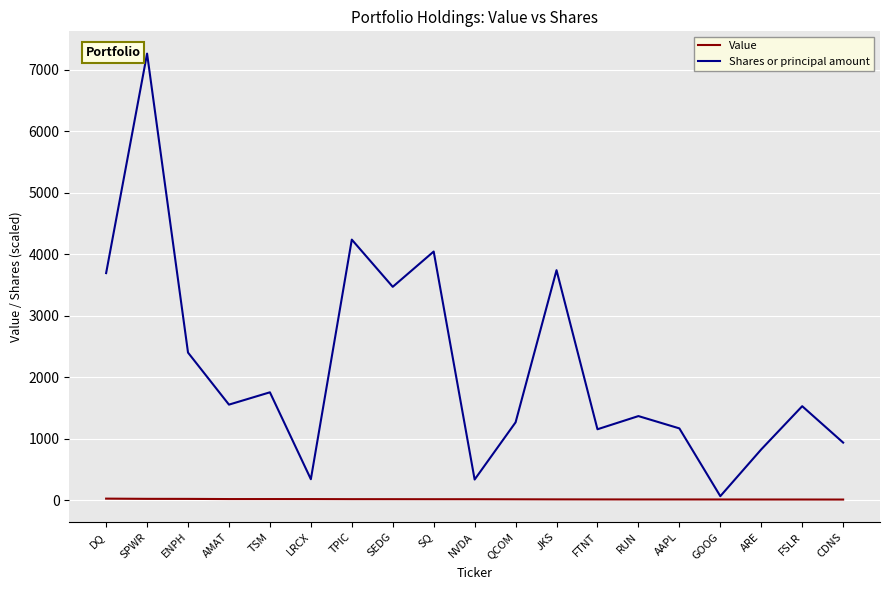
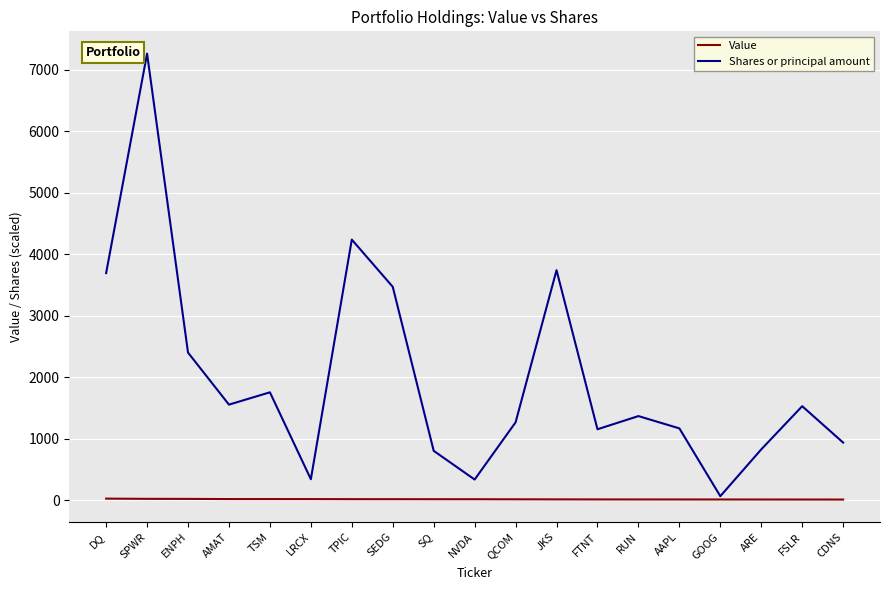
  {
    "Value": {
      "DQ": 0,
      "SPWR": 0,
      "ENPH": 0,
      "AMAT": 0,
      "TSM": 0,
      "LRCX": 0,
      "TPIC": 0,
      "SEDG": 0,
      "SQ": 0,
      "NVDA": 0,
      "QCOM": 0,
      "JKS": 0,
      "FTNT": 0,
      "RUN": 0,
      "AAPL": 0,
      "GOOG": 0,
      "ARE": 0,
      "FSLR": 0,
      "CDNS": 0
    },
    "Shares or principal amount": {
      "DQ": 3700,
      "SPWR": 7300,
      "ENPH": 2400,
      "AMAT": 1600,
      "TSM": 1800,
      "LRCX": 300,
      "TPIC": 4200,
      "SEDG": 3500,
-     "SQ": 4000,
+     "SQ": 800,
      "NVDA": 300,
      "QCOM": 1300,
      "JKS": 3700,
      "FTNT": 1200,
      "RUN": 1400,
      "AAPL": 1200,
      "GOOG": 100,
      "ARE": 800,
      "FSLR": 1500,
      "CDNS": 900
    }
  }
